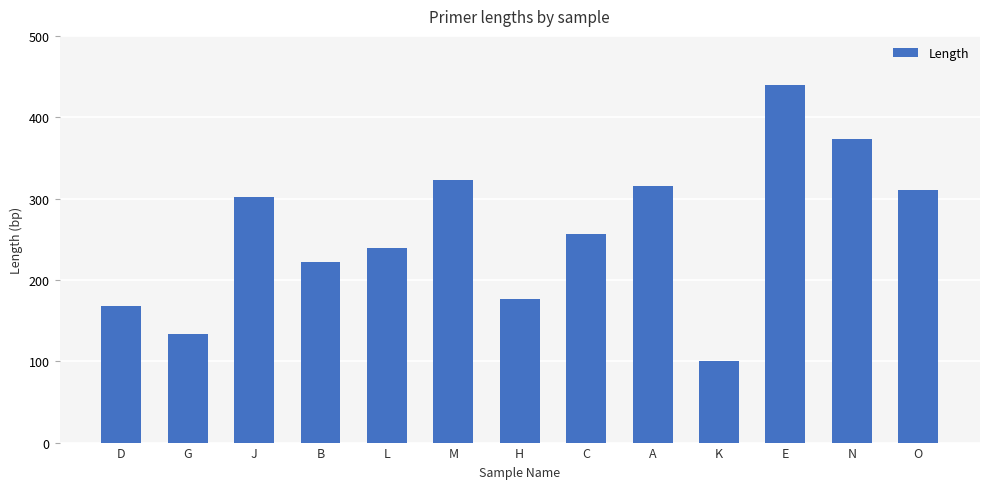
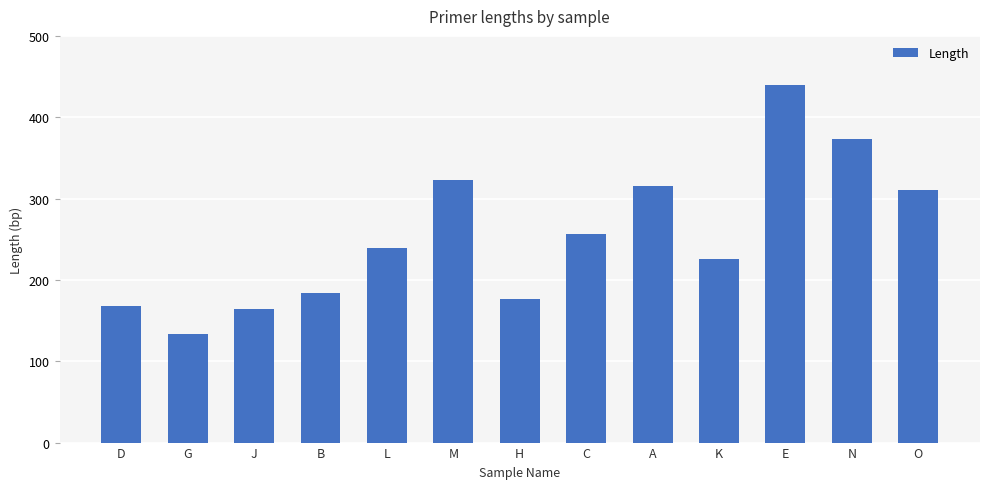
  {
    "D": 170,
    "G": 130,
-   "J": 300,
-   "B": 220,
+   "J": 160,
+   "B": 180,
    "L": 240,
    "M": 320,
    "H": 180,
    "C": 260,
    "A": 320,
-   "K": 100,
+   "K": 230,
    "E": 440,
    "N": 370,
    "O": 310
  }
